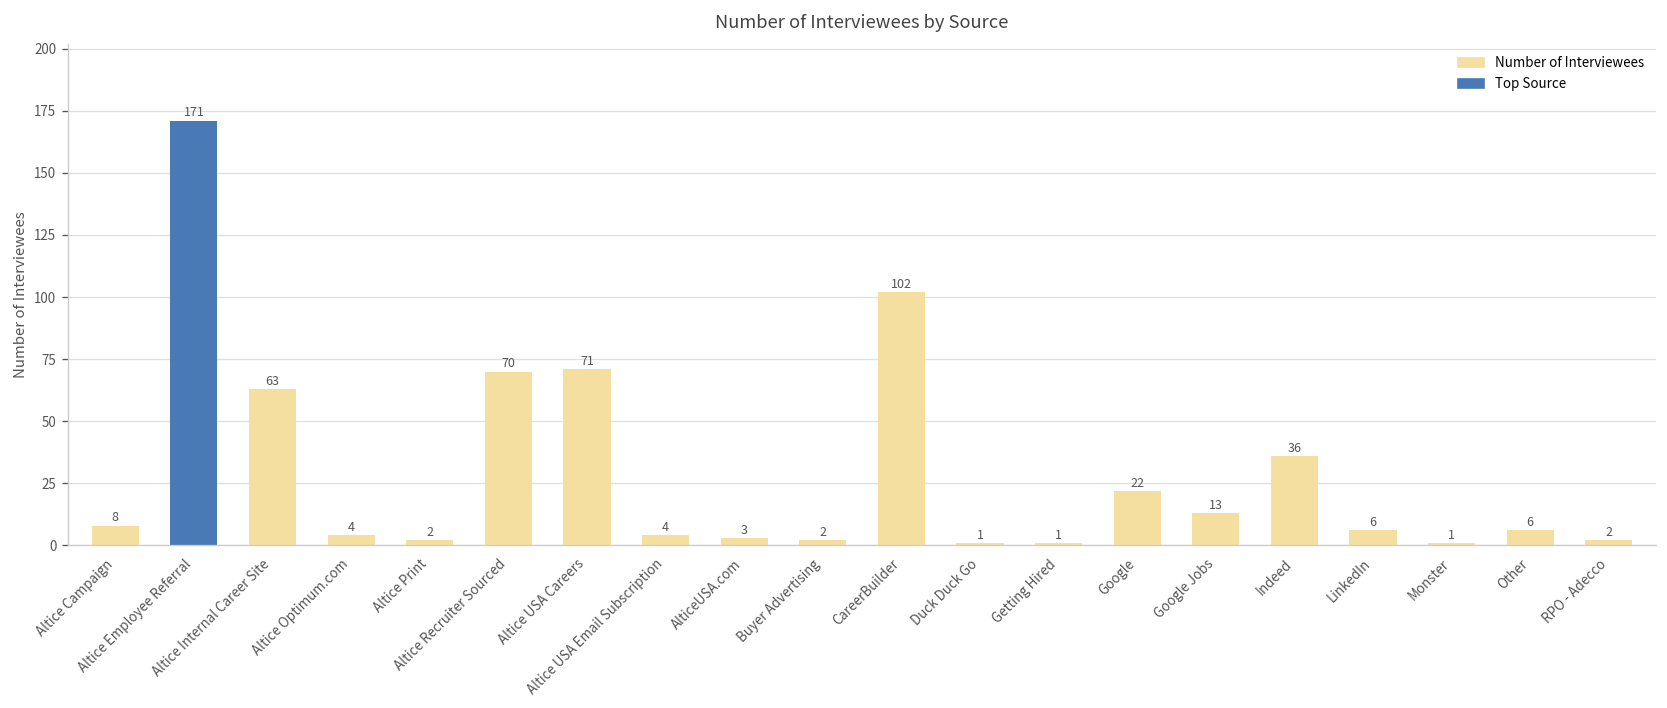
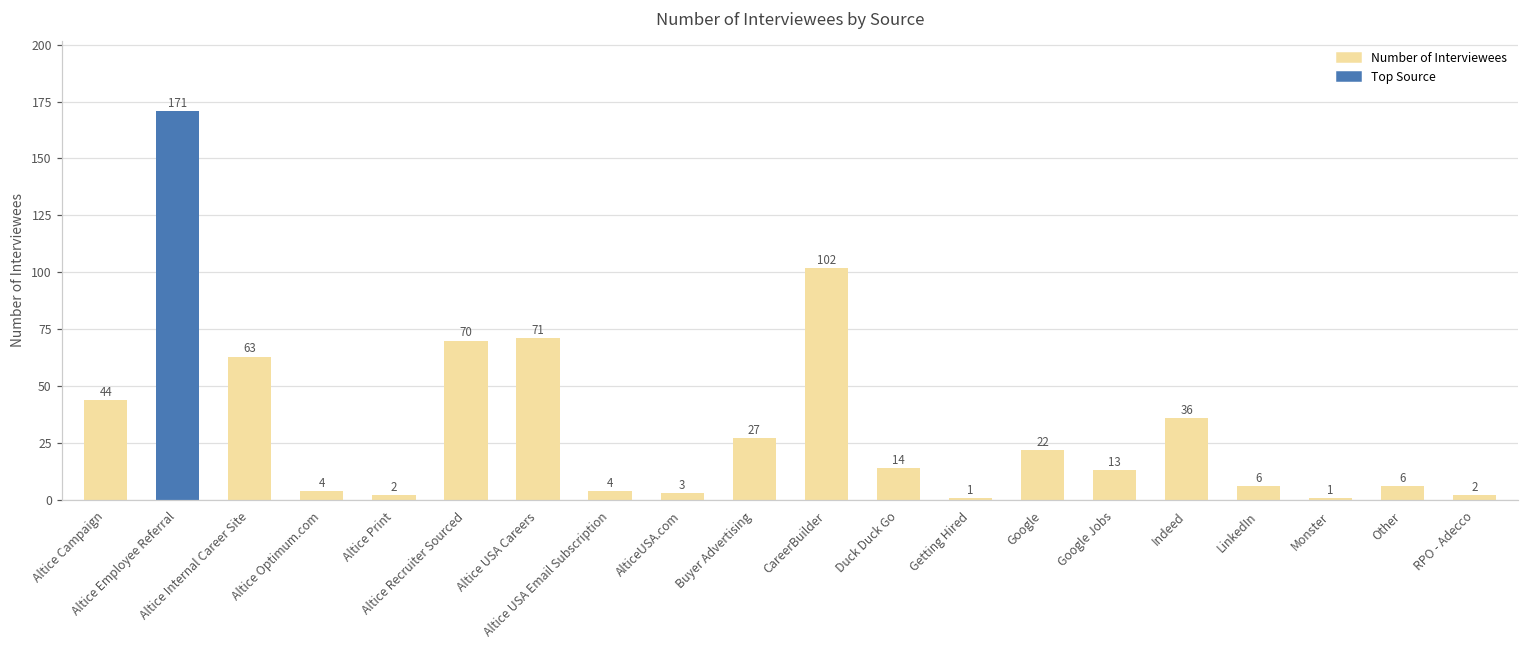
  {
-   "Altice Campaign": 8,
+   "Altice Campaign": 44,
    "Altice Employee Referral": 171,
    "Altice Internal Career Site": 63,
    "Altice Optimum.com": 4,
    "Altice Print": 2,
    "Altice Recruiter Sourced": 70,
    "Altice USA Careers": 71,
    "Altice USA Email Subscription": 4,
    "AlticeUSA.com": 3,
-   "Buyer Advertising": 2,
+   "Buyer Advertising": 27,
    "CareerBuilder": 102,
-   "Duck Duck Go": 1,
+   "Duck Duck Go": 14,
    "Getting Hired": 1,
    "Google": 22,
    "Google Jobs": 13,
    "Indeed": 36,
    "LinkedIn": 6,
    "Monster": 1,
    "Other": 6,
    "RPO - Adecco": 2
  }
